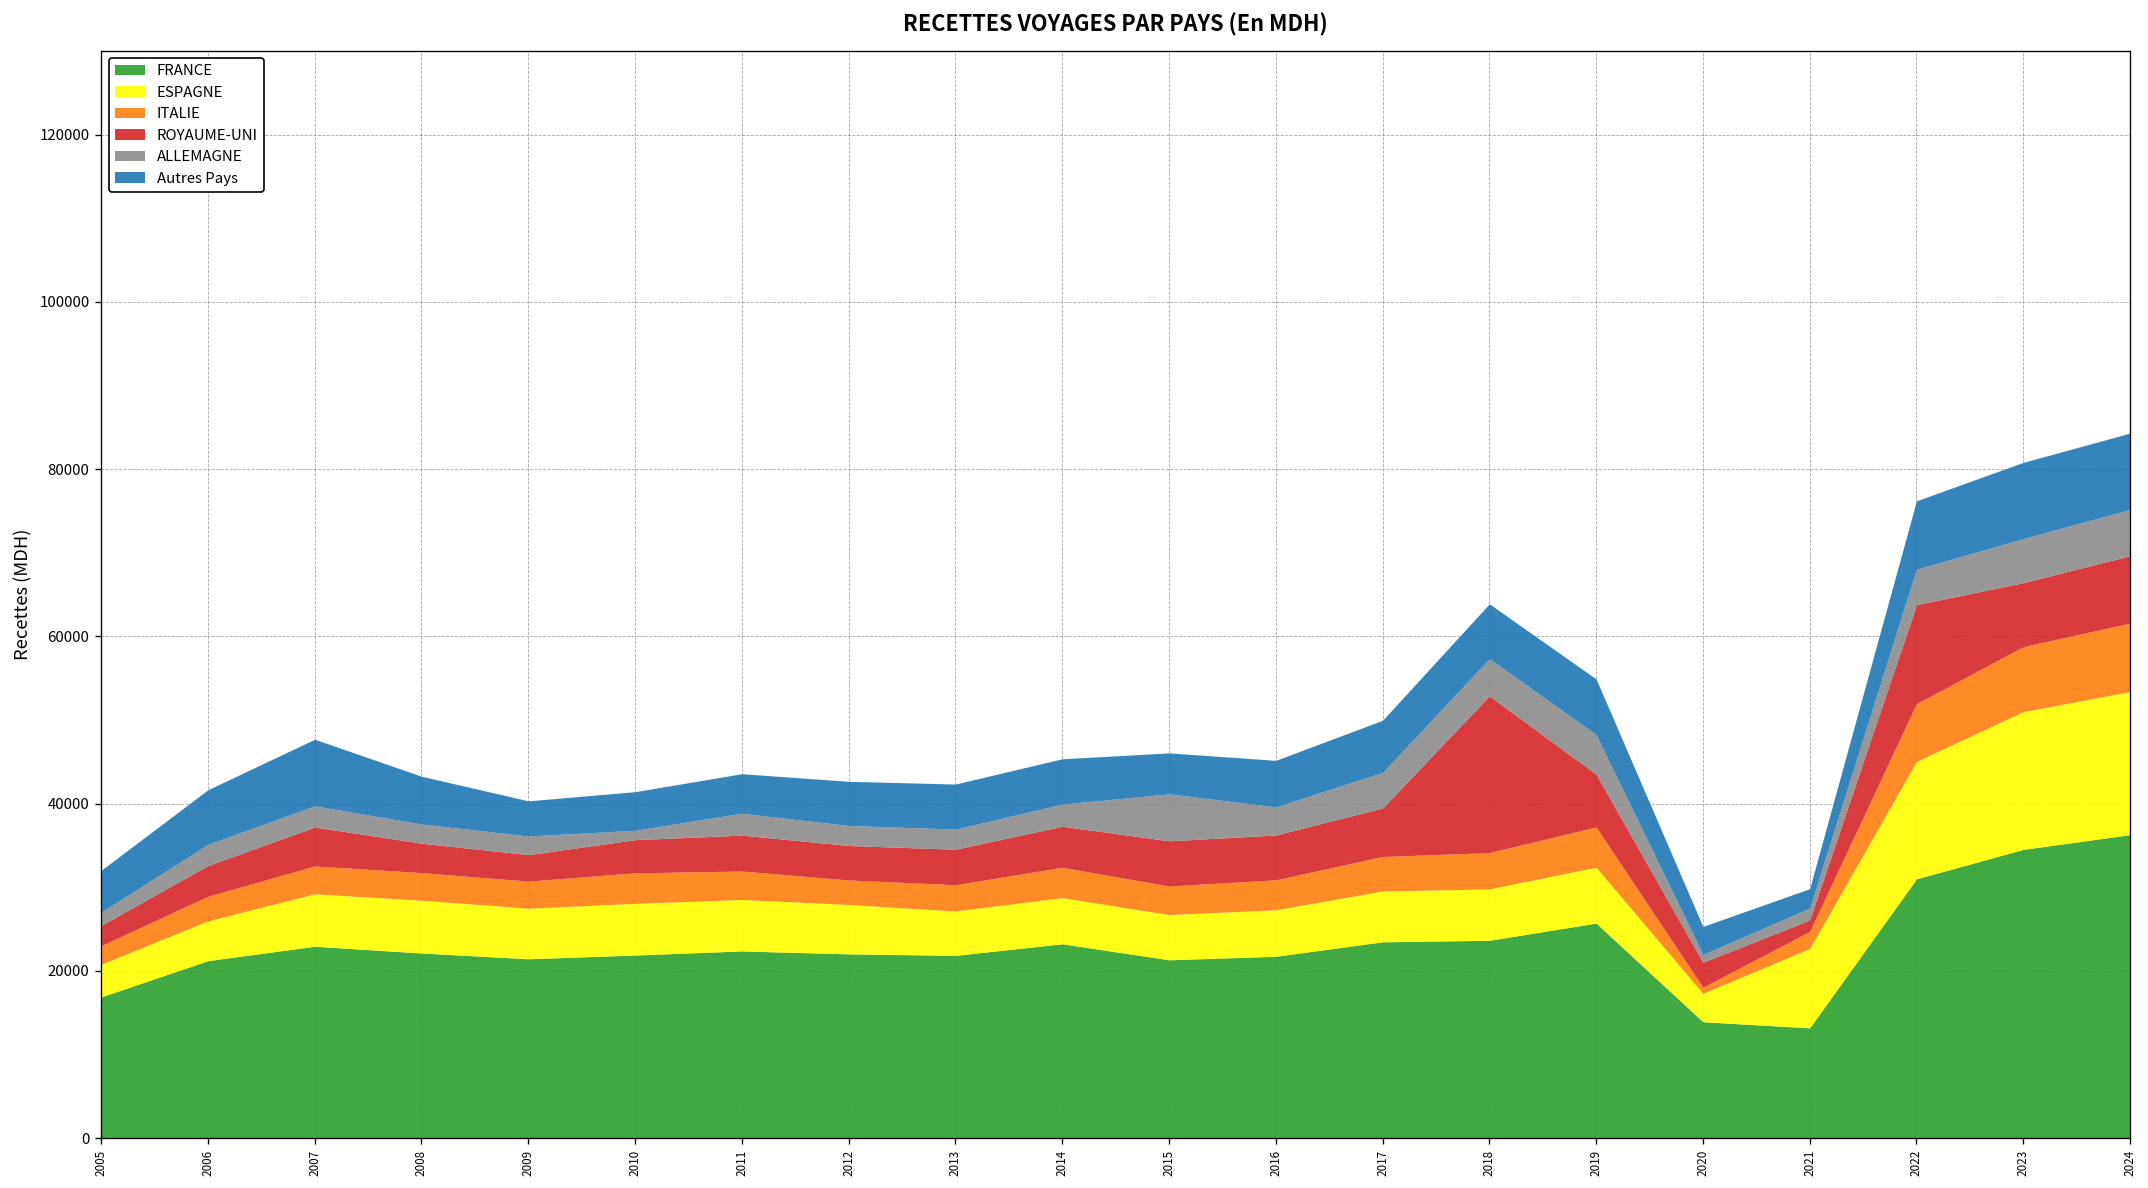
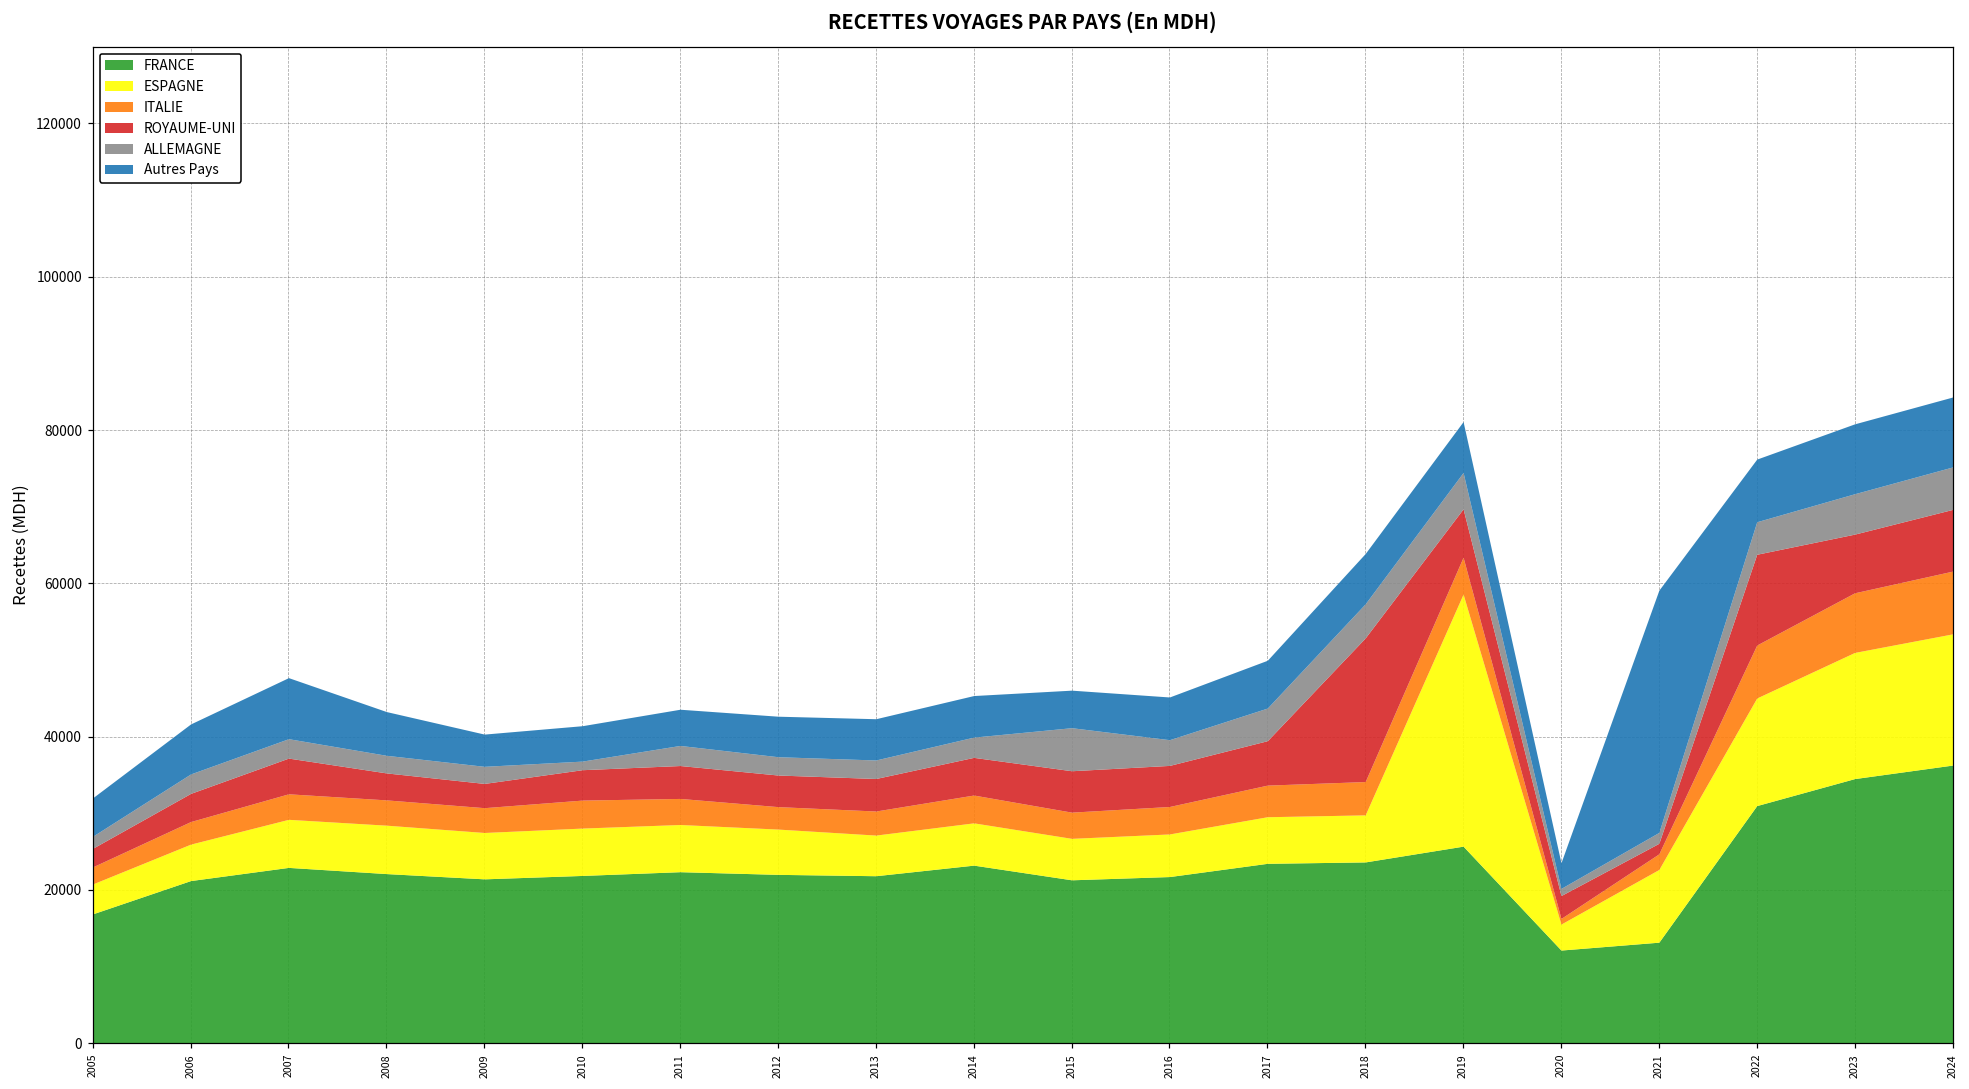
  {
    "FRANCE": {
      "2005": 17000,
      "2006": 21000,
      "2007": 23000,
      "2008": 22000,
      "2009": 21000,
      "2010": 22000,
      "2011": 22000,
      "2012": 22000,
      "2013": 22000,
      "2014": 23000,
      "2015": 21000,
      "2016": 22000,
      "2017": 23000,
      "2018": 24000,
      "2019": 26000,
-     "2020": 14000,
+     "2020": 12000,
      "2021": 13000,
      "2022": 31000,
      "2023": 35000,
      "2024": 36000
    },
    "ESPAGNE": {
      "2005": 4000,
      "2006": 5000,
      "2007": 6000,
      "2008": 6000,
      "2009": 6000,
      "2010": 6000,
      "2011": 6000,
      "2012": 6000,
      "2013": 5000,
      "2014": 6000,
      "2015": 5000,
      "2016": 6000,
      "2017": 6000,
      "2018": 6000,
-     "2019": 7000,
+     "2019": 33000,
      "2020": 3000,
      "2021": 9000,
      "2022": 14000,
      "2023": 16000,
      "2024": 17000
    },
    "ITALIE": {
      "2005": 2000,
      "2006": 3000,
      "2007": 3000,
      "2008": 3000,
      "2009": 3000,
      "2010": 4000,
      "2011": 3000,
      "2012": 3000,
      "2013": 3000,
      "2014": 4000,
      "2015": 3000,
      "2016": 4000,
      "2017": 4000,
      "2018": 4000,
      "2019": 5000,
      "2020": 1000,
      "2021": 2000,
      "2022": 7000,
      "2023": 8000,
      "2024": 8000
    },
    "ROYAUME-UNI": {
      "2005": 2000,
      "2006": 4000,
      "2007": 5000,
      "2008": 4000,
      "2009": 3000,
      "2010": 4000,
      "2011": 4000,
      "2012": 4000,
      "2013": 4000,
      "2014": 5000,
      "2015": 5000,
      "2016": 5000,
      "2017": 6000,
      "2018": 19000,
      "2019": 6000,
      "2020": 3000,
      "2021": 1000,
      "2022": 12000,
      "2023": 8000,
      "2024": 8000
    },
    "ALLEMAGNE": {
      "2005": 2000,
      "2006": 3000,
      "2007": 3000,
      "2008": 2000,
      "2009": 2000,
      "2010": 1000,
      "2011": 3000,
      "2012": 2000,
      "2013": 2000,
      "2014": 3000,
      "2015": 6000,
      "2016": 3000,
      "2017": 4000,
      "2018": 4000,
      "2019": 5000,
      "2020": 1000,
      "2021": 1000,
      "2022": 4000,
      "2023": 5000,
      "2024": 6000
    },
    "Autres Pays": {
      "2005": 5000,
      "2006": 7000,
      "2007": 8000,
      "2008": 6000,
      "2009": 4000,
      "2010": 5000,
      "2011": 5000,
      "2012": 5000,
      "2013": 5000,
      "2014": 5000,
      "2015": 5000,
      "2016": 6000,
      "2017": 6000,
      "2018": 7000,
      "2019": 7000,
      "2020": 3000,
-     "2021": 2000,
+     "2021": 32000,
      "2022": 8000,
      "2023": 9000,
      "2024": 9000
    }
  }
